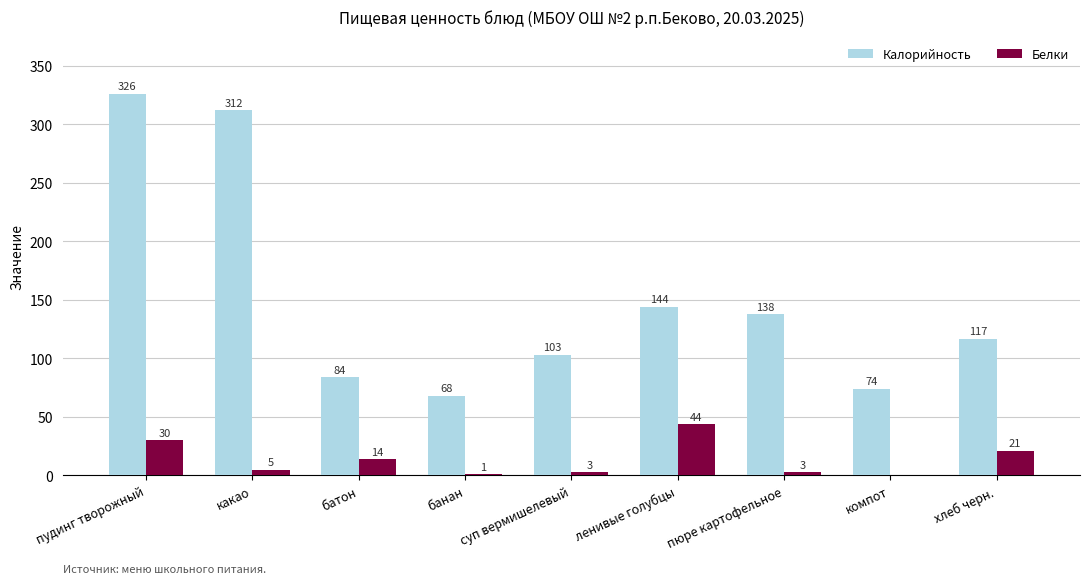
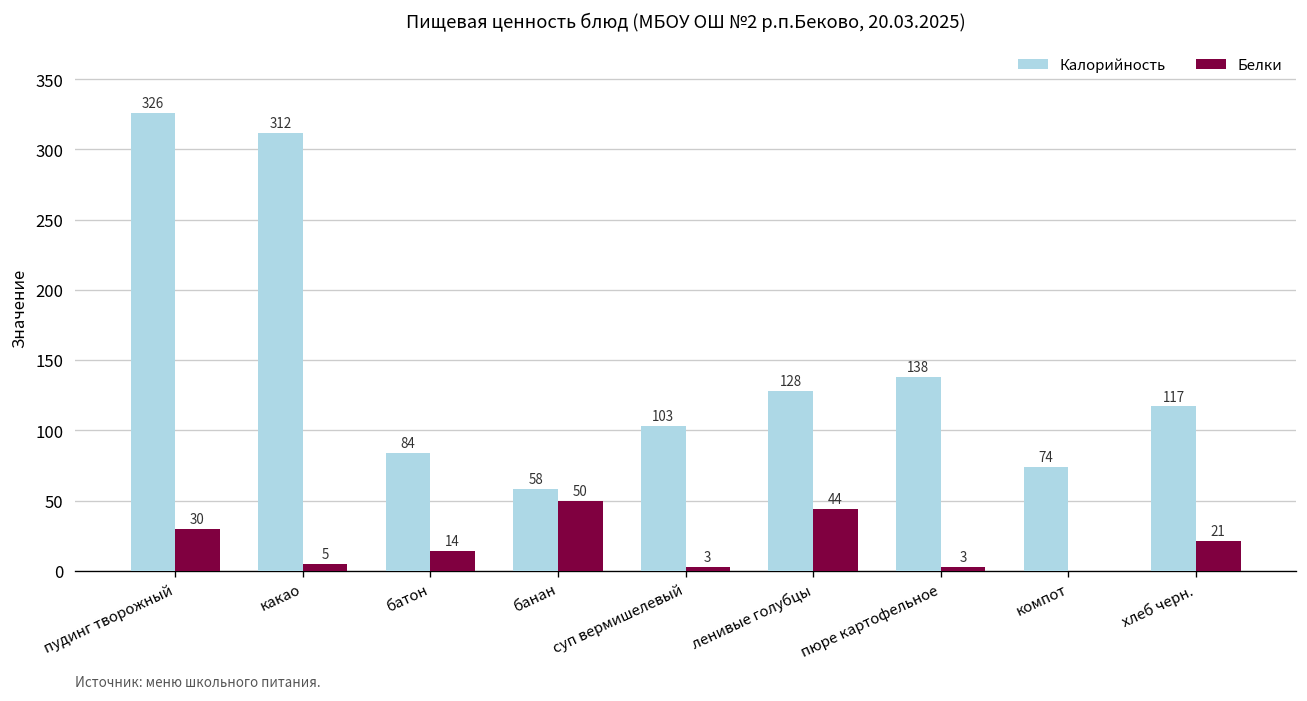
  {
    "Калорийность": {
      "пудинг творожный": 326,
      "какао": 312,
      "батон": 84,
-     "банан": 68,
+     "банан": 58,
      "суп вермишелевый": 103,
-     "ленивые голубцы": 144,
+     "ленивые голубцы": 128,
      "пюре картофельное": 138,
      "компот": 74,
      "хлеб черн.": 117
    },
    "Белки": {
      "пудинг творожный": 30,
      "какао": 5,
      "батон": 14,
-     "банан": 1,
+     "банан": 50,
      "суп вермишелевый": 3,
      "ленивые голубцы": 44,
      "пюре картофельное": 3,
      "хлеб черн.": 21
    }
  }
